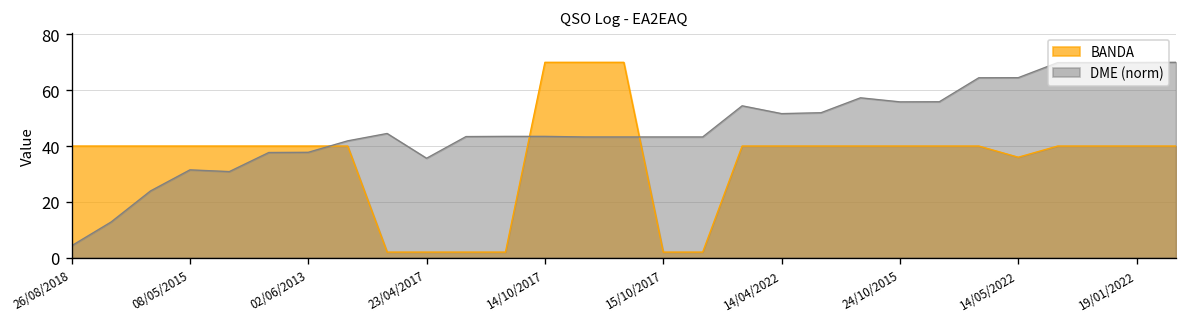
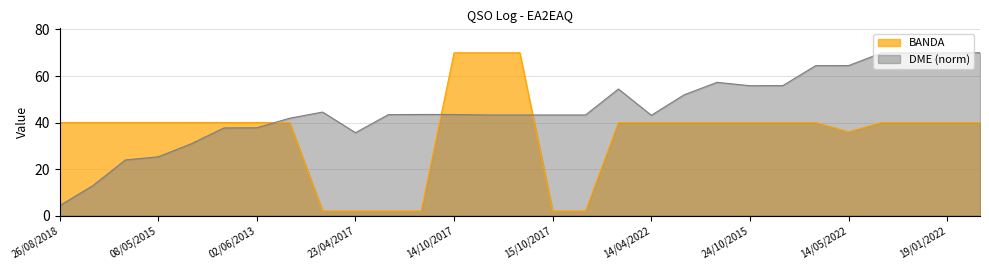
  {
    "BANDA": {
      "08/05/2015": 40,
      "23/04/2017": 2,
      "14/04/2022": 40,
      "24/10/2015": 40,
      "14/05/2022": 36,
      "19/01/2022": 40
    },
    "DME (norm)": {
-     "08/05/2015": 31,
+     "08/05/2015": 25,
      "23/04/2017": 36,
-     "14/04/2022": 52,
+     "14/04/2022": 43,
      "24/10/2015": 56,
      "14/05/2022": 64
    }
  }
